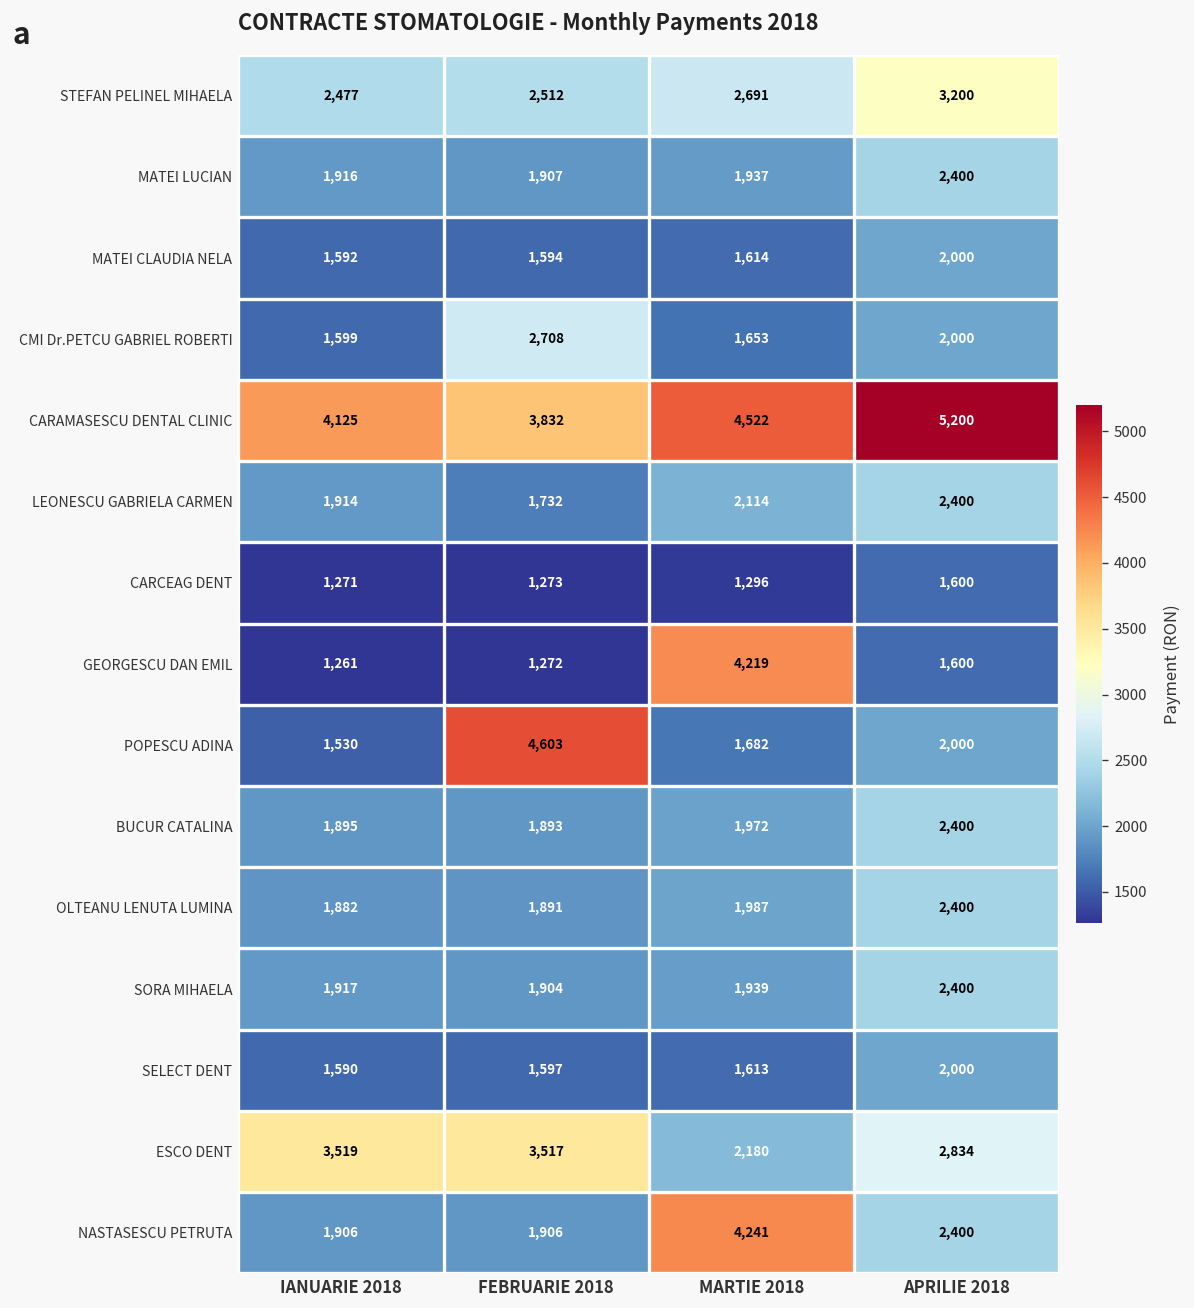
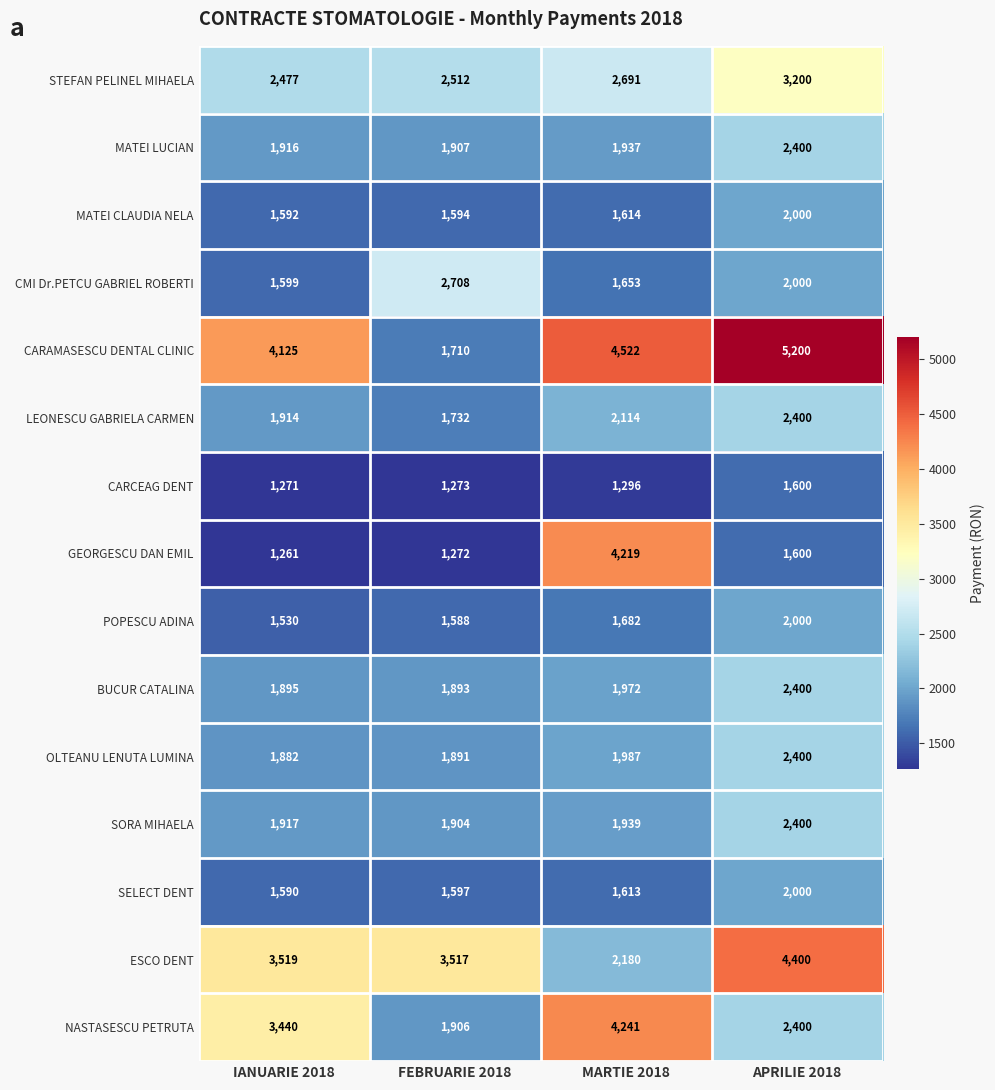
  {
    "STEFAN PELINEL MIHAELA": {
      "IANUARIE 2018": "2,477",
      "FEBRUARIE 2018": "2,512",
      "MARTIE 2018": "2,691",
      "APRILIE 2018": "3,200"
    },
    "MATEI LUCIAN": {
      "IANUARIE 2018": "1,916",
      "FEBRUARIE 2018": "1,907",
      "MARTIE 2018": "1,937",
      "APRILIE 2018": "2,400"
    },
    "MATEI CLAUDIA NELA": {
      "IANUARIE 2018": "1,592",
      "FEBRUARIE 2018": "1,594",
      "MARTIE 2018": "1,614",
      "APRILIE 2018": "2,000"
    },
    "CMI Dr.PETCU GABRIEL ROBERTI": {
      "IANUARIE 2018": "1,599",
      "FEBRUARIE 2018": "2,708",
      "MARTIE 2018": "1,653",
      "APRILIE 2018": "2,000"
    },
    "CARAMASESCU DENTAL CLINIC": {
      "IANUARIE 2018": "4,125",
-     "FEBRUARIE 2018": "3,832",
+     "FEBRUARIE 2018": "1,710",
      "MARTIE 2018": "4,522",
      "APRILIE 2018": "5,200"
    },
    "LEONESCU GABRIELA CARMEN": {
      "IANUARIE 2018": "1,914",
      "FEBRUARIE 2018": "1,732",
      "MARTIE 2018": "2,114",
      "APRILIE 2018": "2,400"
    },
    "CARCEAG DENT": {
      "IANUARIE 2018": "1,271",
      "FEBRUARIE 2018": "1,273",
      "MARTIE 2018": "1,296",
      "APRILIE 2018": "1,600"
    },
    "GEORGESCU DAN EMIL": {
      "IANUARIE 2018": "1,261",
      "FEBRUARIE 2018": "1,272",
      "MARTIE 2018": "4,219",
      "APRILIE 2018": "1,600"
    },
    "POPESCU ADINA": {
      "IANUARIE 2018": "1,530",
-     "FEBRUARIE 2018": "4,603",
+     "FEBRUARIE 2018": "1,588",
      "MARTIE 2018": "1,682",
      "APRILIE 2018": "2,000"
    },
    "BUCUR CATALINA": {
      "IANUARIE 2018": "1,895",
      "FEBRUARIE 2018": "1,893",
      "MARTIE 2018": "1,972",
      "APRILIE 2018": "2,400"
    },
    "OLTEANU LENUTA LUMINA": {
      "IANUARIE 2018": "1,882",
      "FEBRUARIE 2018": "1,891",
      "MARTIE 2018": "1,987",
      "APRILIE 2018": "2,400"
    },
    "SORA MIHAELA": {
      "IANUARIE 2018": "1,917",
      "FEBRUARIE 2018": "1,904",
      "MARTIE 2018": "1,939",
      "APRILIE 2018": "2,400"
    },
    "SELECT DENT": {
      "IANUARIE 2018": "1,590",
      "FEBRUARIE 2018": "1,597",
      "MARTIE 2018": "1,613",
      "APRILIE 2018": "2,000"
    },
    "ESCO DENT": {
      "IANUARIE 2018": "3,519",
      "FEBRUARIE 2018": "3,517",
      "MARTIE 2018": "2,180",
-     "APRILIE 2018": "2,834"
+     "APRILIE 2018": "4,400"
    },
    "NASTASESCU PETRUTA": {
-     "IANUARIE 2018": "1,906",
+     "IANUARIE 2018": "3,440",
      "FEBRUARIE 2018": "1,906",
      "MARTIE 2018": "4,241",
      "APRILIE 2018": "2,400"
    }
  }
